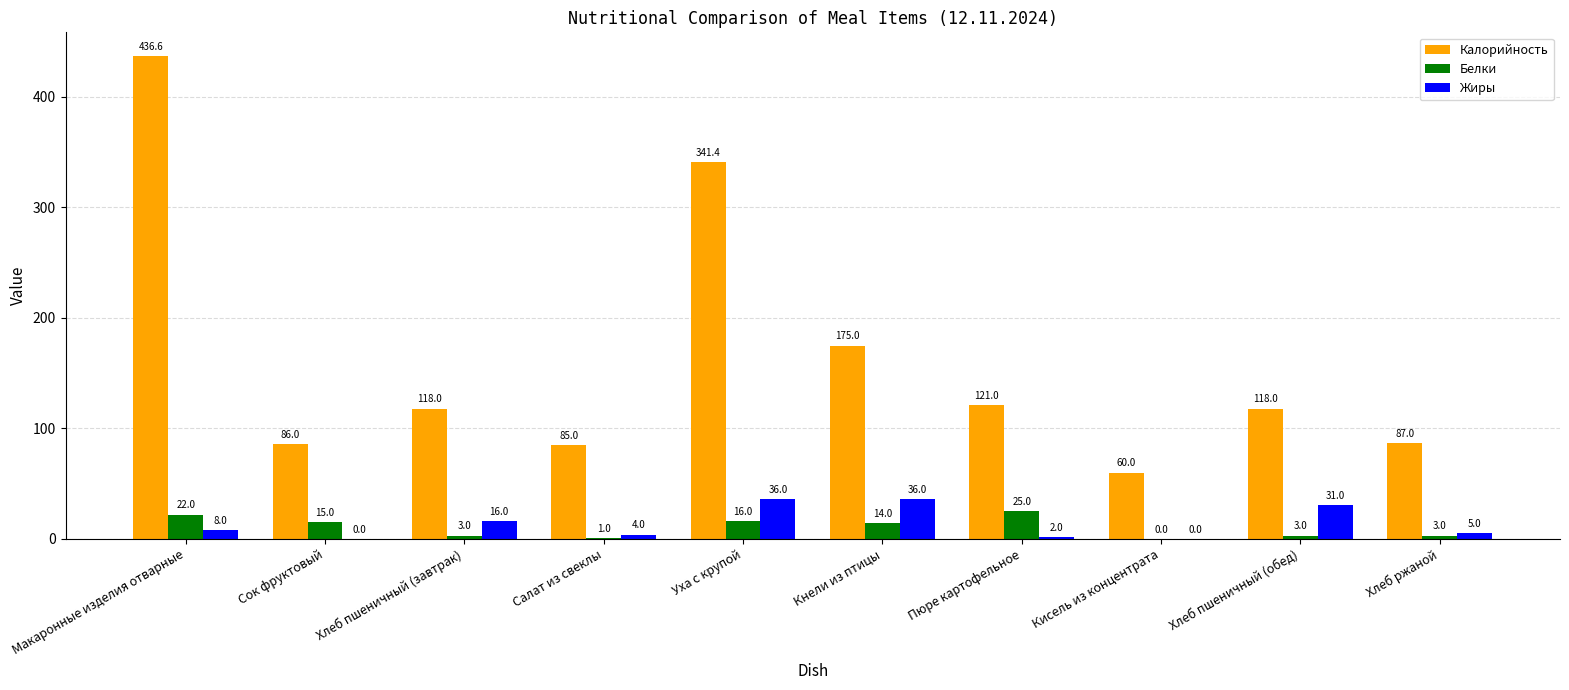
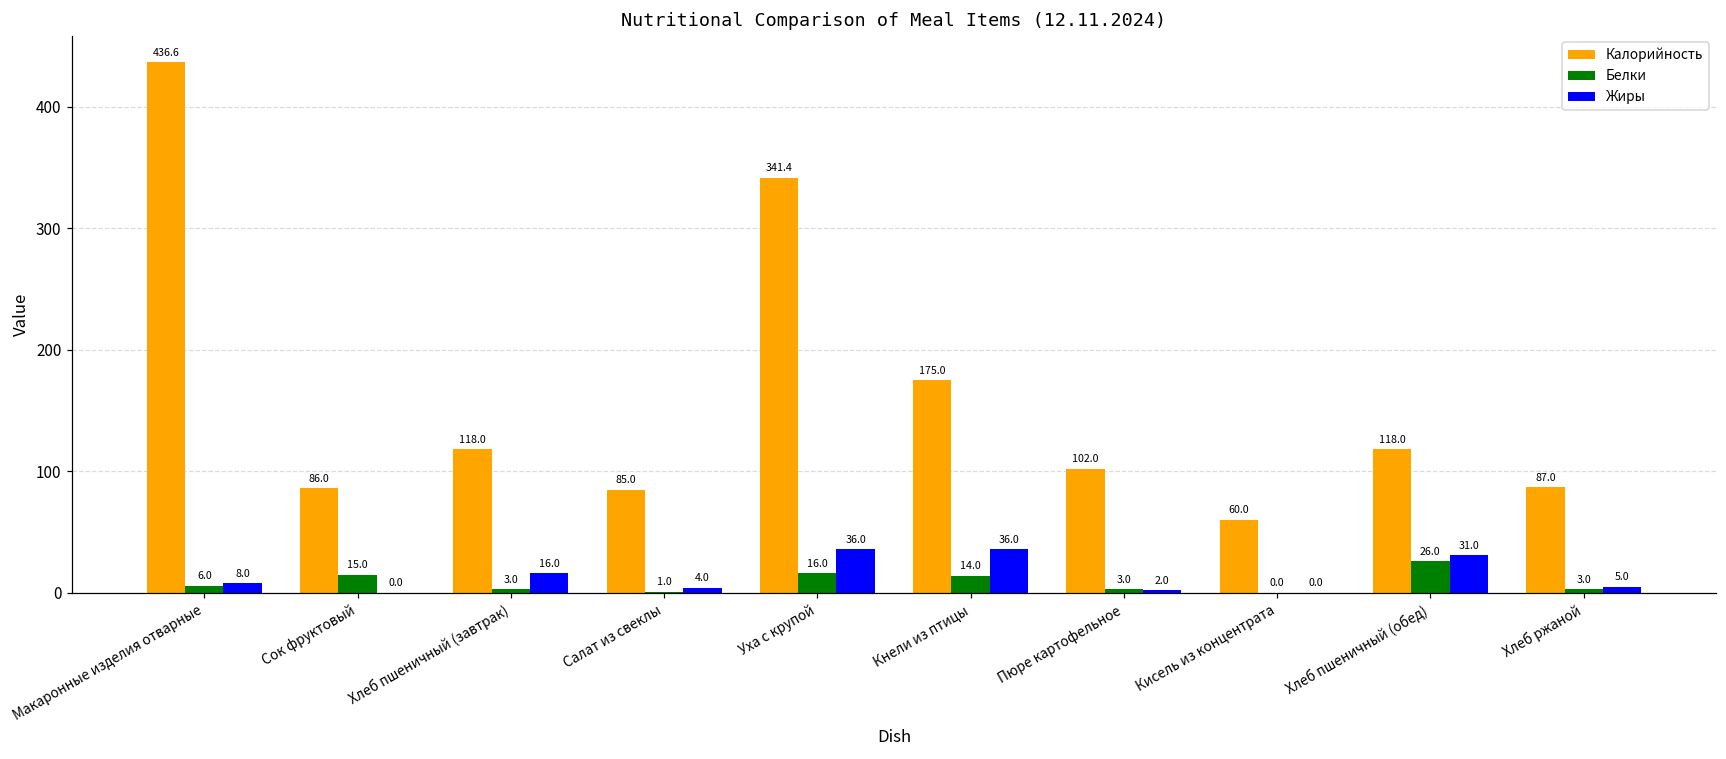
  {
    "Калорийность": {
      "Макаронные изделия отварные": 436.6,
      "Сок фруктовый": 86.0,
      "Хлеб пшеничный (завтрак)": 118.0,
      "Салат из свеклы": 85.0,
      "Уха с крупой": 341.4,
      "Кнели из птицы": 175.0,
-     "Пюре картофельное": 121.0,
+     "Пюре картофельное": 102.0,
      "Кисель из концентрата": 60.0,
      "Хлеб пшеничный (обед)": 118.0,
      "Хлеб ржаной": 87.0
    },
    "Белки": {
-     "Макаронные изделия отварные": 22.0,
+     "Макаронные изделия отварные": 6.0,
      "Сок фруктовый": 15.0,
      "Хлеб пшеничный (завтрак)": 3.0,
      "Салат из свеклы": 1.0,
      "Уха с крупой": 16.0,
      "Кнели из птицы": 14.0,
-     "Пюре картофельное": 25.0,
+     "Пюре картофельное": 3.0,
      "Кисель из концентрата": 0.0,
-     "Хлеб пшеничный (обед)": 3.0,
+     "Хлеб пшеничный (обед)": 26.0,
      "Хлеб ржаной": 3.0
    },
    "Жиры": {
      "Макаронные изделия отварные": 8.0,
      "Сок фруктовый": 0.0,
      "Хлеб пшеничный (завтрак)": 16.0,
      "Салат из свеклы": 4.0,
      "Уха с крупой": 36.0,
      "Кнели из птицы": 36.0,
      "Пюре картофельное": 2.0,
      "Кисель из концентрата": 0.0,
      "Хлеб пшеничный (обед)": 31.0,
      "Хлеб ржаной": 5.0
    }
  }
